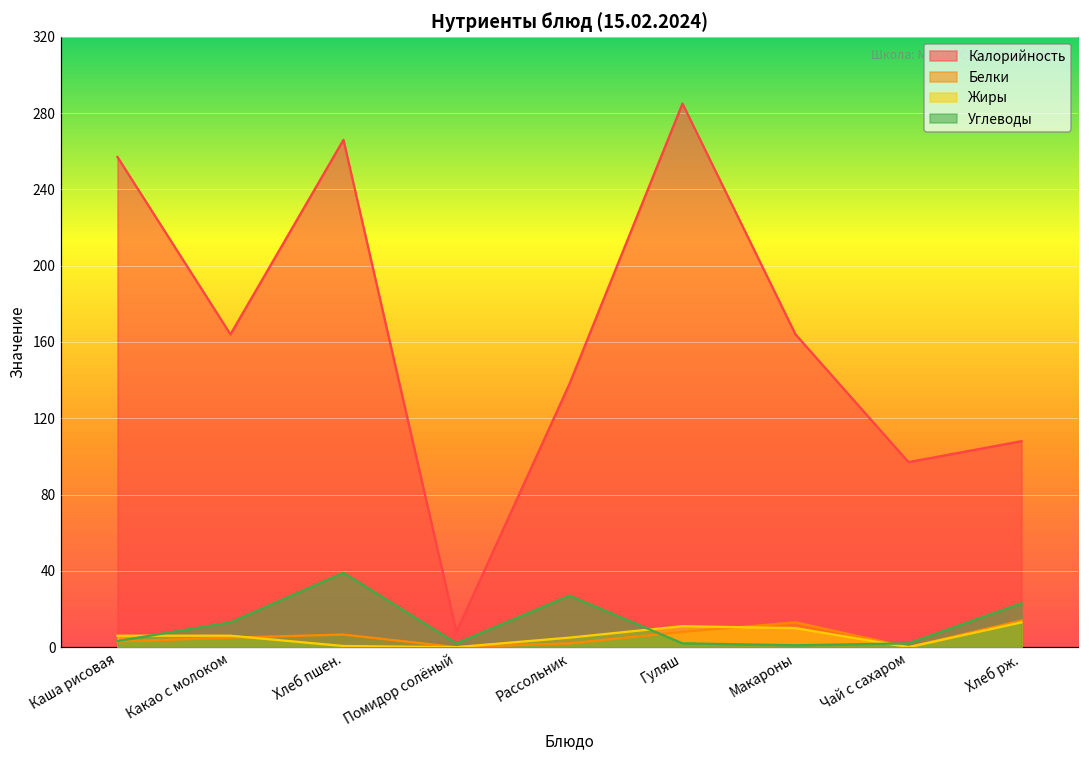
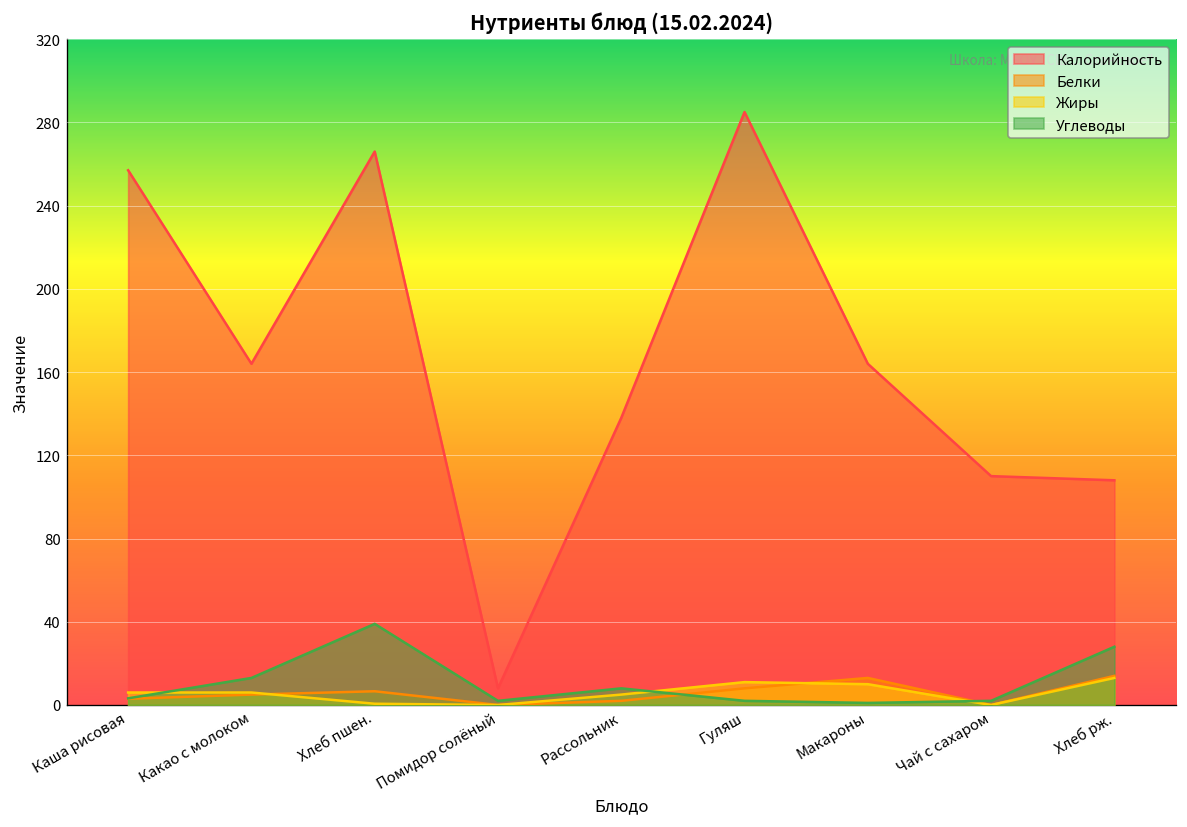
  {
    "Калорийность": {
      "Каша рисовая": 257,
      "Какао с молоком": 164,
      "Хлеб пшен.": 266,
      "Помидор солёный": 8,
      "Рассольник": 138,
      "Гуляш": 285,
      "Макароны": 164,
-     "Чай с сахаром": 97,
+     "Чай с сахаром": 110,
      "Хлеб рж.": 108
    },
    "Углеводы": {
      "Какао с молоком": 13,
      "Хлеб пшен.": 39,
      "Помидор солёный": 2,
-     "Рассольник": 27,
+     "Рассольник": 8,
      "Гуляш": 2,
      "Макароны": 1,
      "Чай с сахаром": 2,
-     "Хлеб рж.": 23
+     "Хлеб рж.": 28
    }
  }
